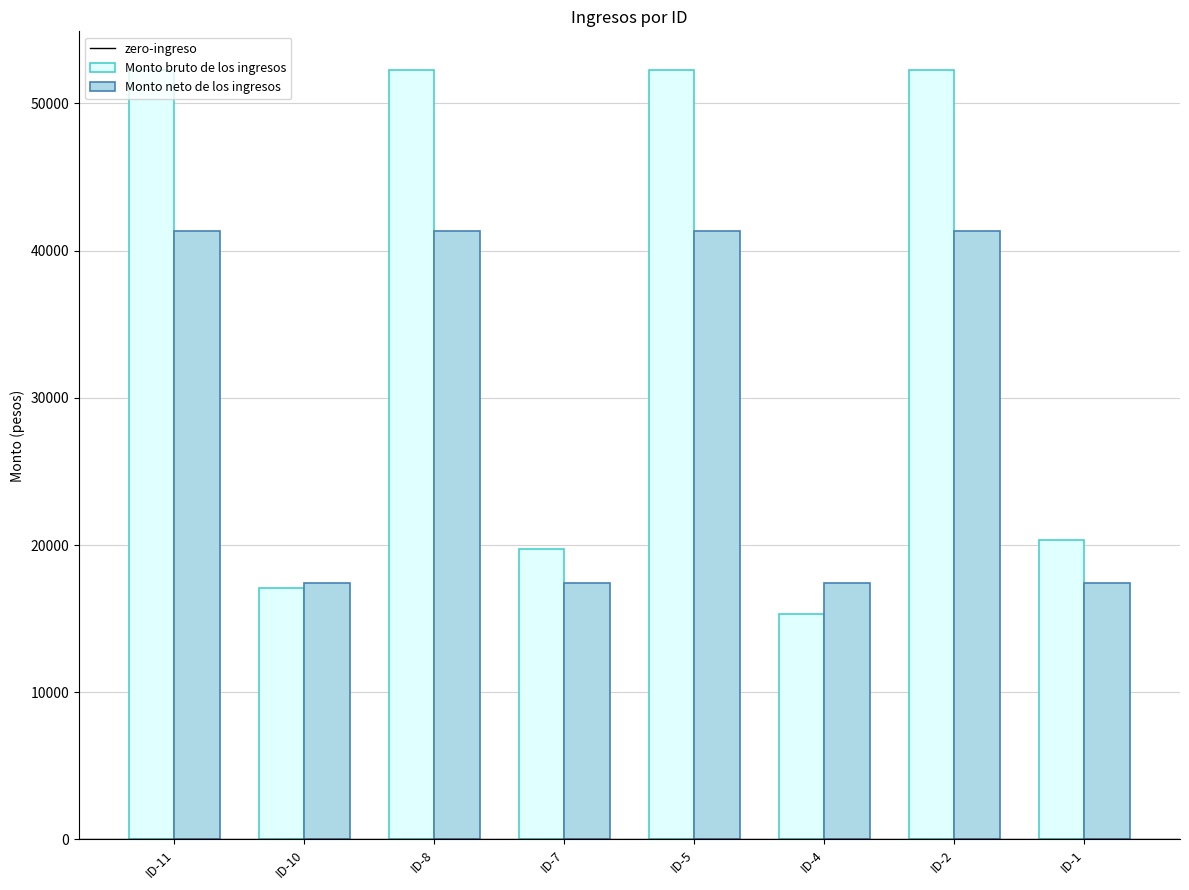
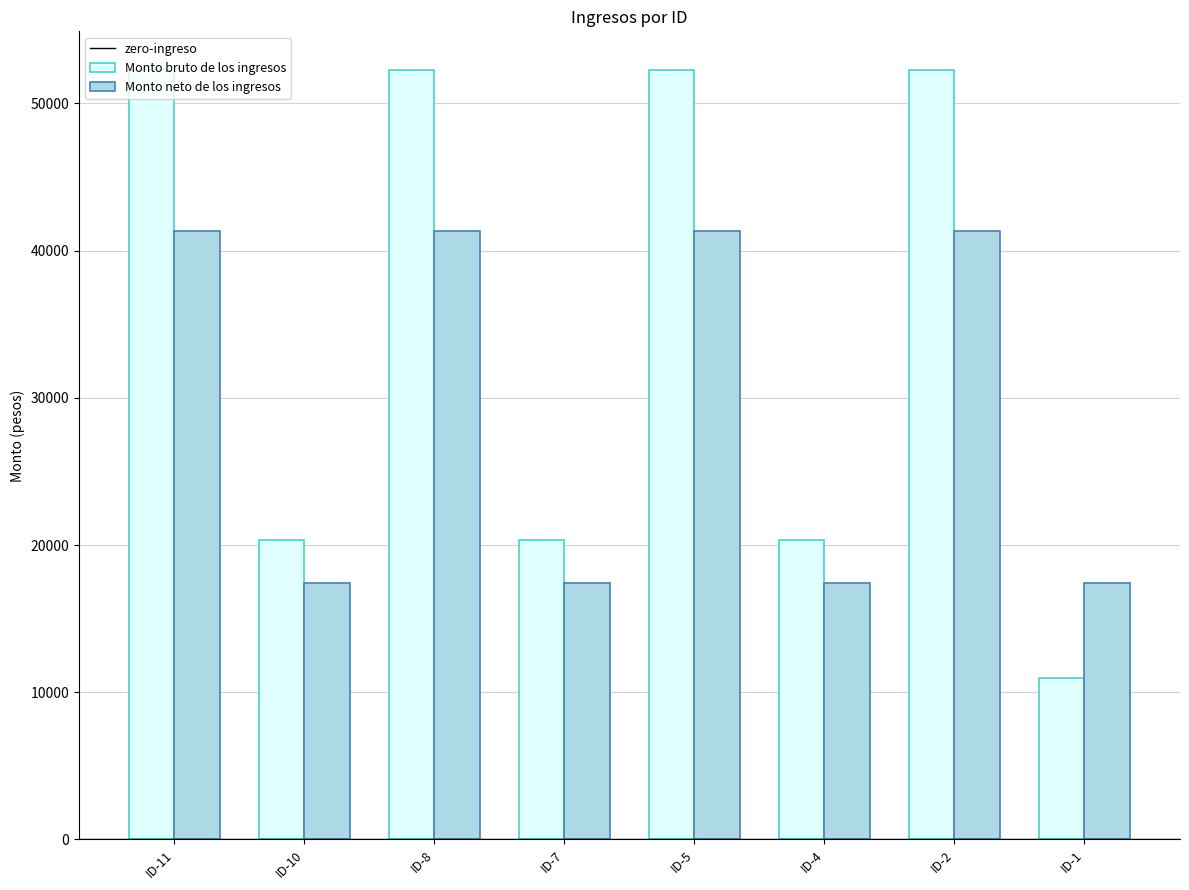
  {
    "Monto bruto de los ingresos": {
-     "ID-10": 17100,
+     "ID-10": 20300,
      "ID-8": 52300,
-     "ID-7": 19700,
+     "ID-7": 20300,
      "ID-5": 52300,
-     "ID-4": 15300,
+     "ID-4": 20300,
      "ID-2": 52300,
-     "ID-1": 20300
+     "ID-1": 10900
    },
    "Monto neto de los ingresos": {
      "ID-11": 41300,
      "ID-10": 17400,
      "ID-8": 41300,
      "ID-7": 17400,
      "ID-5": 41300,
      "ID-4": 17400,
      "ID-2": 41300,
      "ID-1": 17400
    }
  }
